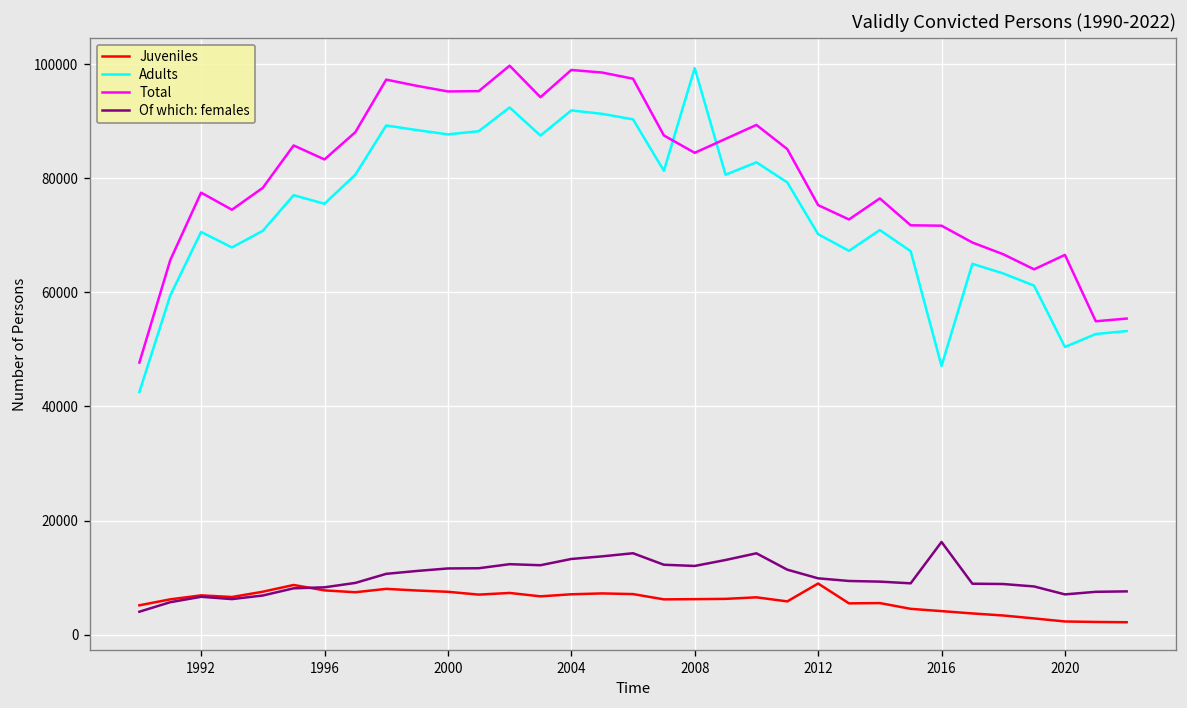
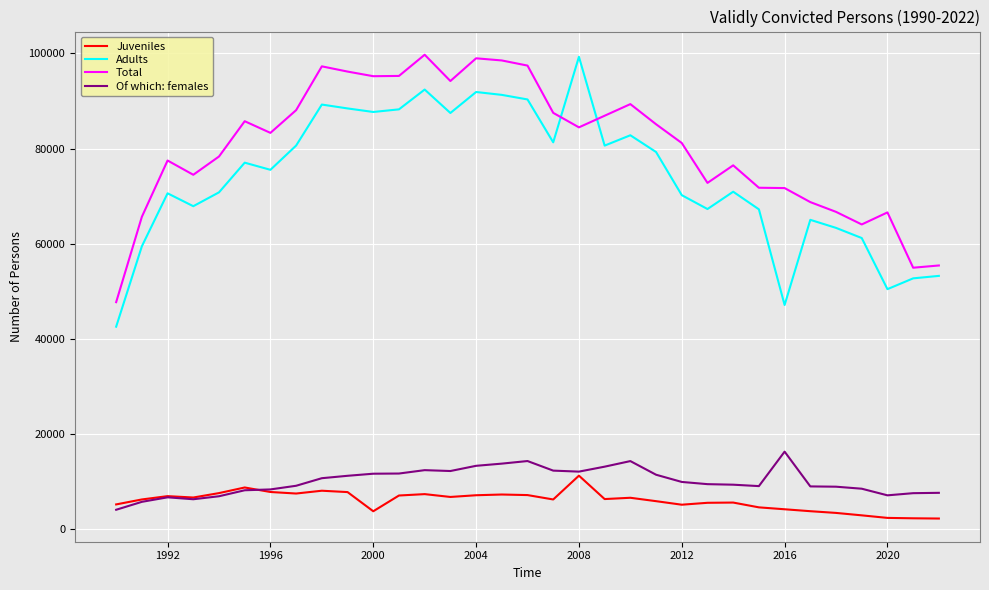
  {
    "Juveniles": {
      "1996": 8000,
-     "2000": 8000,
+     "2000": 4000,
      "2004": 7000,
-     "2008": 6000,
-     "2012": 9000,
+     "2008": 11000,
+     "2012": 5000,
      "2016": 4000,
      "2020": 2000
    },
    "Adults": {
      "1992": 71000,
      "1996": 76000,
      "2000": 88000,
      "2004": 92000,
      "2008": 99000,
      "2012": 70000,
      "2016": 47000,
      "2020": 50000
    },
    "Total": {
      "1992": 77000,
      "1996": 83000,
      "2000": 95000,
      "2004": 99000,
      "2008": 84000,
-     "2012": 75000,
+     "2012": 81000,
      "2016": 72000,
      "2020": 67000
    },
    "Of which: females": {
      "1996": 8000,
      "2000": 12000,
      "2004": 13000,
      "2008": 12000,
      "2012": 10000,
      "2016": 16000,
      "2020": 7000
    }
  }
